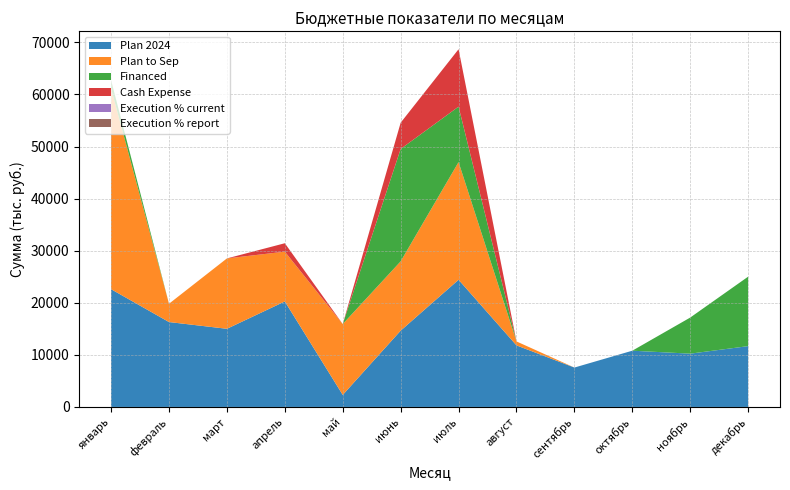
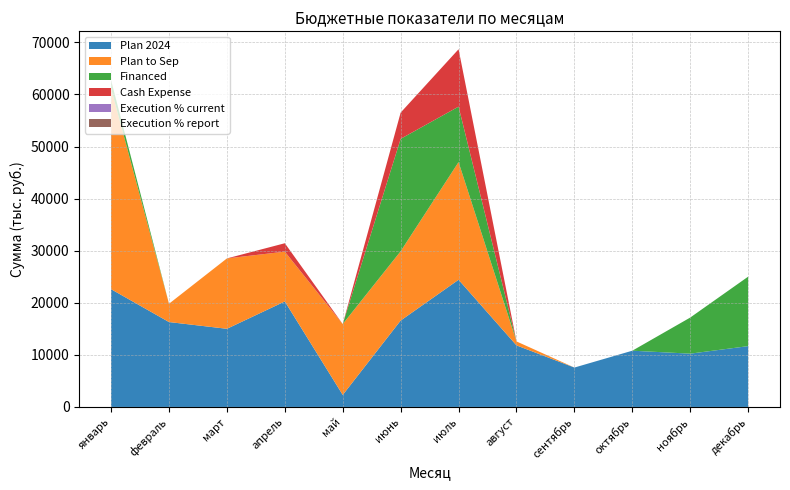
  {
    "Plan 2024": {
      "январь": 23000,
      "февраль": 16000,
      "март": 15000,
      "апрель": 20000,
      "май": 2000,
-     "июнь": 15000,
+     "июнь": 17000,
      "июль": 24000,
      "август": 12000
    },
    "Plan to Sep": {
      "июнь": 13000,
      "июль": 23000
    },
    "Financed": {
      "июнь": 22000,
      "июль": 11000
    }
  }
